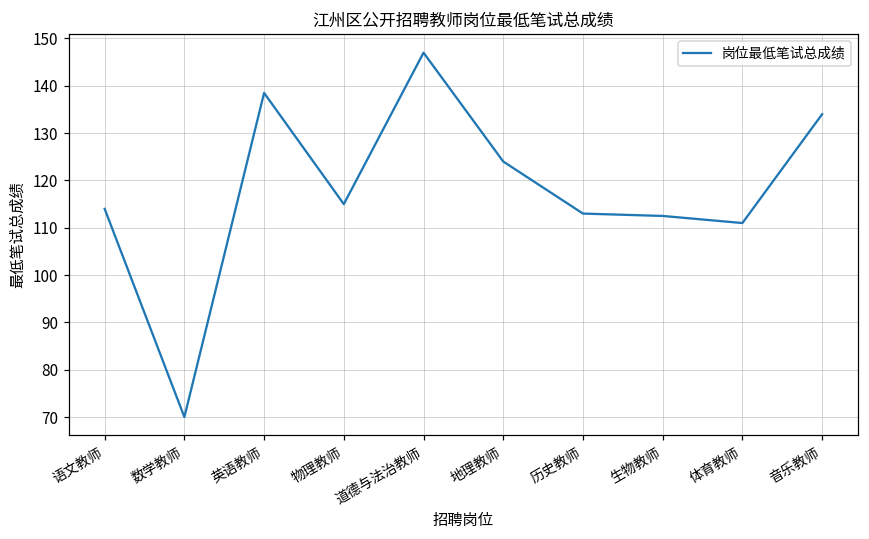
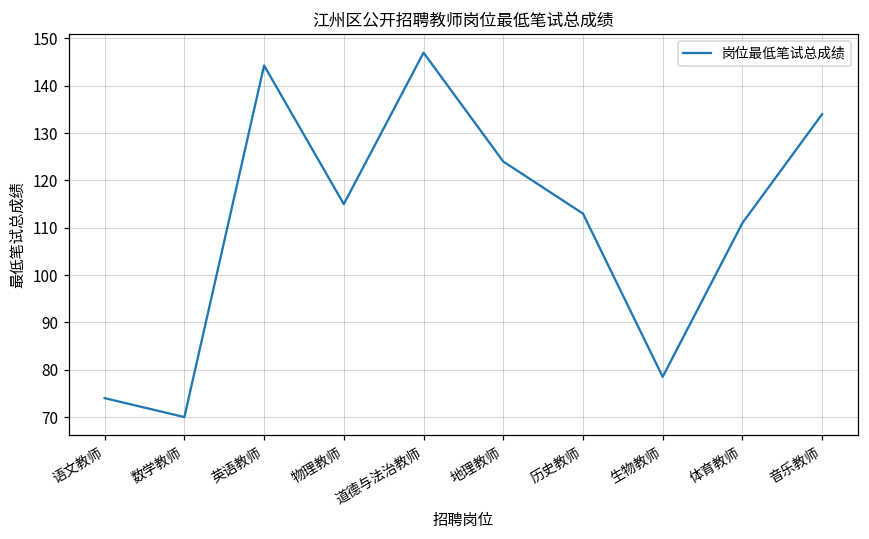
  {
-   "语文教师": 114,
+   "语文教师": 74,
    "数学教师": 70,
-   "英语教师": 139,
+   "英语教师": 144,
    "物理教师": 115,
    "道德与法治教师": 147,
    "地理教师": 124,
    "历史教师": 113,
-   "生物教师": 113,
+   "生物教师": 79,
    "体育教师": 111,
    "音乐教师": 134
  }
